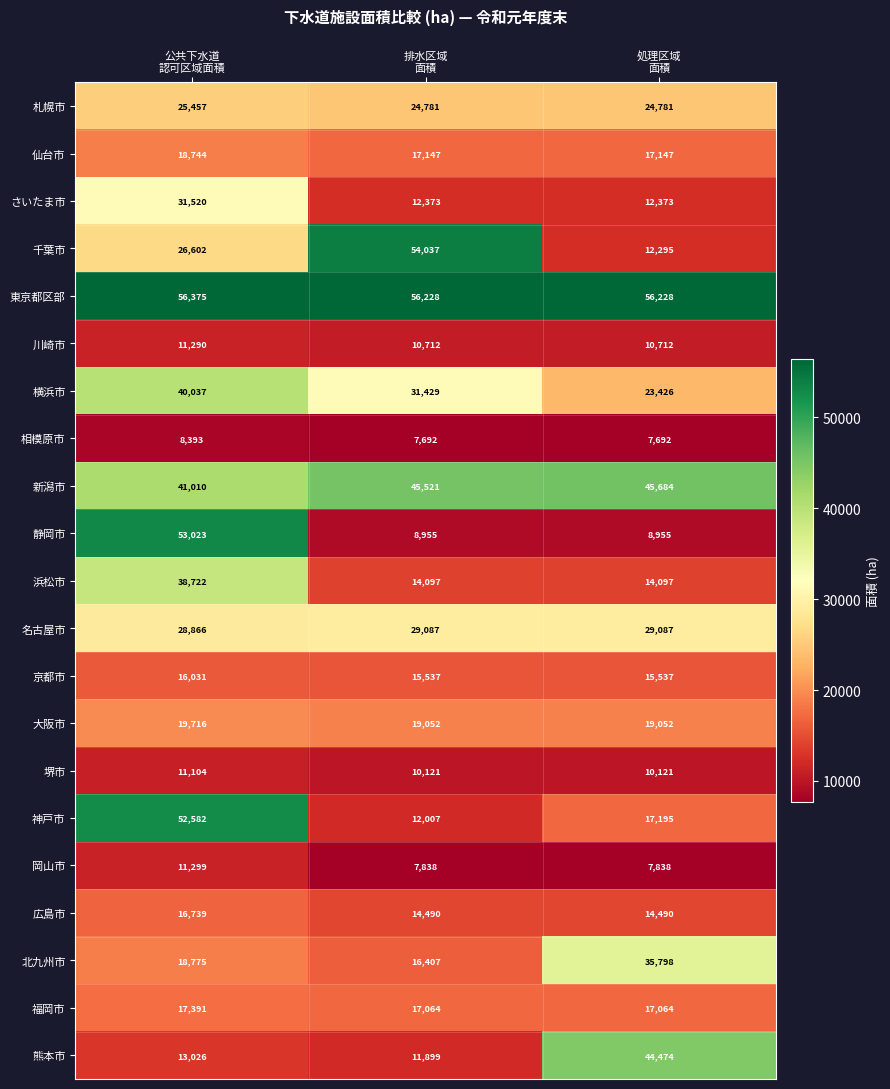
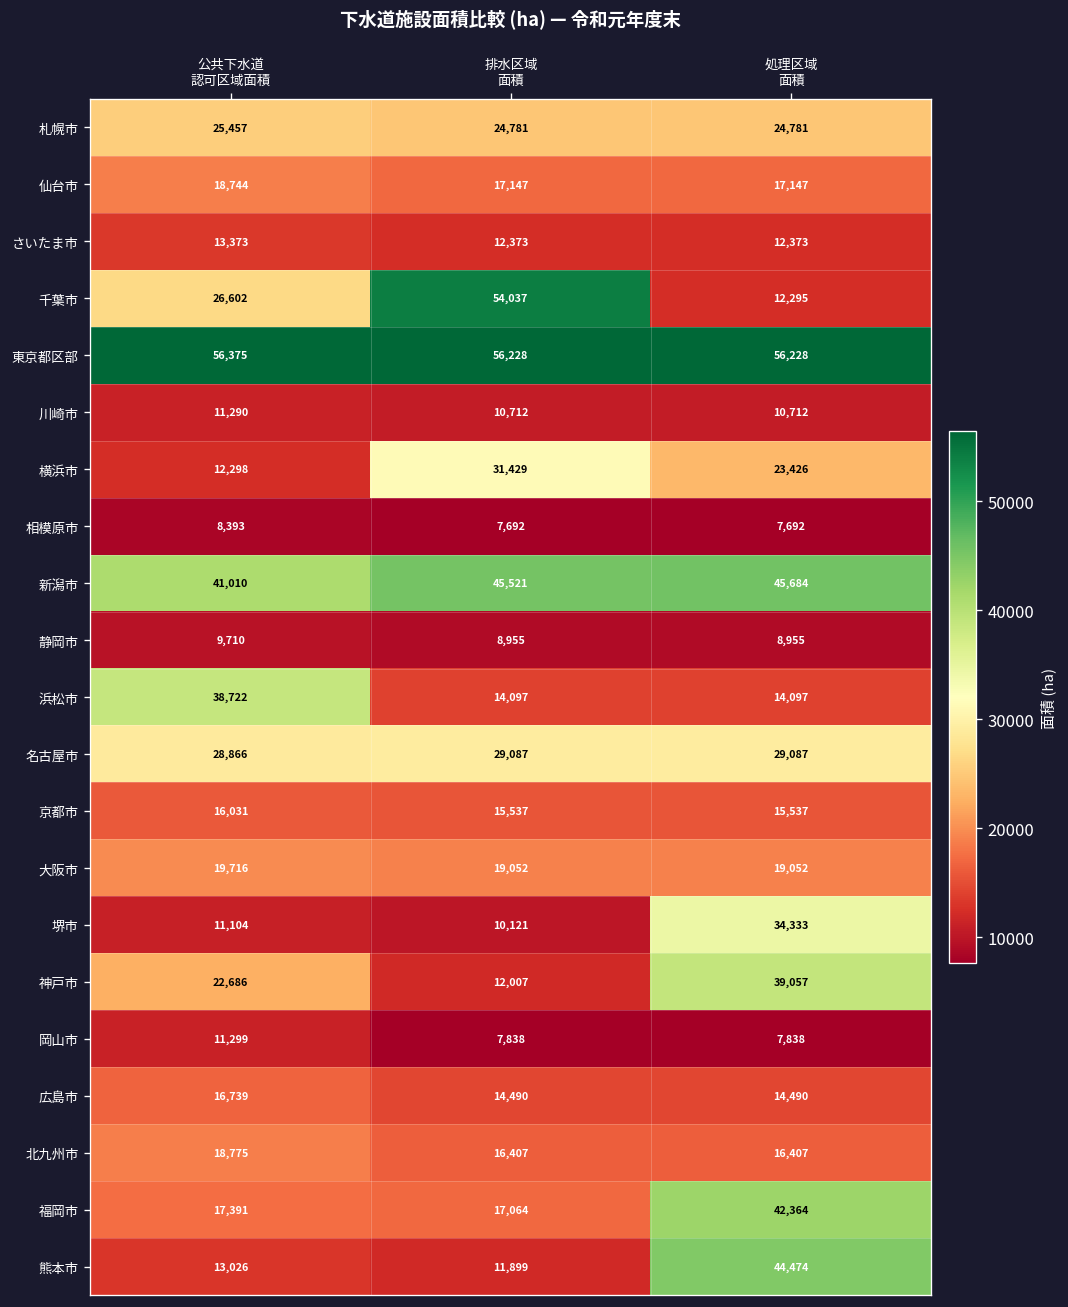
  {
    "札幌市": {
      "公共下水道 認可区域面積": "25,457",
      "排水区域 面積": "24,781",
      "処理区域 面積": "24,781"
    },
    "仙台市": {
      "公共下水道 認可区域面積": "18,744",
      "排水区域 面積": "17,147",
      "処理区域 面積": "17,147"
    },
    "さいたま市": {
-     "公共下水道 認可区域面積": "31,520",
+     "公共下水道 認可区域面積": "13,373",
      "排水区域 面積": "12,373",
      "処理区域 面積": "12,373"
    },
    "千葉市": {
      "公共下水道 認可区域面積": "26,602",
      "排水区域 面積": "54,037",
      "処理区域 面積": "12,295"
    },
    "東京都区部": {
      "公共下水道 認可区域面積": "56,375",
      "排水区域 面積": "56,228",
      "処理区域 面積": "56,228"
    },
    "川崎市": {
      "公共下水道 認可区域面積": "11,290",
      "排水区域 面積": "10,712",
      "処理区域 面積": "10,712"
    },
    "横浜市": {
-     "公共下水道 認可区域面積": "40,037",
+     "公共下水道 認可区域面積": "12,298",
      "排水区域 面積": "31,429",
      "処理区域 面積": "23,426"
    },
    "相模原市": {
      "公共下水道 認可区域面積": "8,393",
      "排水区域 面積": "7,692",
      "処理区域 面積": "7,692"
    },
    "新潟市": {
      "公共下水道 認可区域面積": "41,010",
      "排水区域 面積": "45,521",
      "処理区域 面積": "45,684"
    },
    "静岡市": {
-     "公共下水道 認可区域面積": "53,023",
+     "公共下水道 認可区域面積": "9,710",
      "排水区域 面積": "8,955",
      "処理区域 面積": "8,955"
    },
    "浜松市": {
      "公共下水道 認可区域面積": "38,722",
      "排水区域 面積": "14,097",
      "処理区域 面積": "14,097"
    },
    "名古屋市": {
      "公共下水道 認可区域面積": "28,866",
      "排水区域 面積": "29,087",
      "処理区域 面積": "29,087"
    },
    "京都市": {
      "公共下水道 認可区域面積": "16,031",
      "排水区域 面積": "15,537",
      "処理区域 面積": "15,537"
    },
    "大阪市": {
      "公共下水道 認可区域面積": "19,716",
      "排水区域 面積": "19,052",
      "処理区域 面積": "19,052"
    },
    "堺市": {
      "公共下水道 認可区域面積": "11,104",
      "排水区域 面積": "10,121",
-     "処理区域 面積": "10,121"
+     "処理区域 面積": "34,333"
    },
    "神戸市": {
-     "公共下水道 認可区域面積": "52,582",
+     "公共下水道 認可区域面積": "22,686",
      "排水区域 面積": "12,007",
-     "処理区域 面積": "17,195"
+     "処理区域 面積": "39,057"
    },
    "岡山市": {
      "公共下水道 認可区域面積": "11,299",
      "排水区域 面積": "7,838",
      "処理区域 面積": "7,838"
    },
    "広島市": {
      "公共下水道 認可区域面積": "16,739",
      "排水区域 面積": "14,490",
      "処理区域 面積": "14,490"
    },
    "北九州市": {
      "公共下水道 認可区域面積": "18,775",
      "排水区域 面積": "16,407",
-     "処理区域 面積": "35,798"
+     "処理区域 面積": "16,407"
    },
    "福岡市": {
      "公共下水道 認可区域面積": "17,391",
      "排水区域 面積": "17,064",
-     "処理区域 面積": "17,064"
+     "処理区域 面積": "42,364"
    },
    "熊本市": {
      "公共下水道 認可区域面積": "13,026",
      "排水区域 面積": "11,899",
      "処理区域 面積": "44,474"
    }
  }
